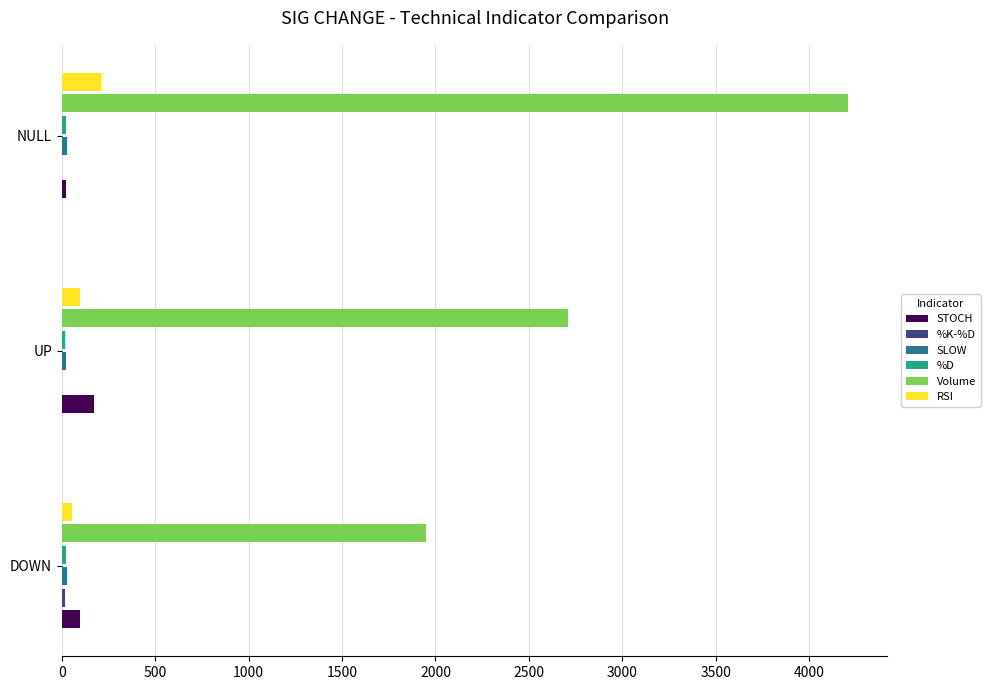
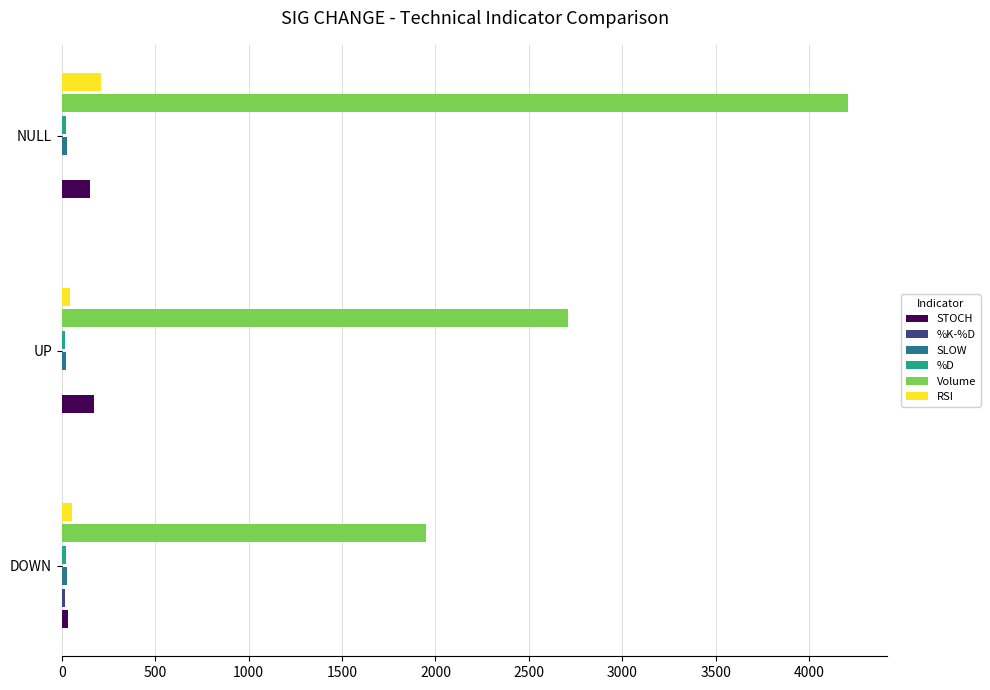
  {
    "STOCH": {
-     "NULL": 20,
+     "NULL": 150,
      "UP": 170,
-     "DOWN": 100
+     "DOWN": 30
    },
    "Volume": {
      "NULL": 4210,
      "UP": 2710,
      "DOWN": 1950
    },
    "RSI": {
      "NULL": 210,
-     "UP": 100,
+     "UP": 40,
      "DOWN": 60
    }
  }
